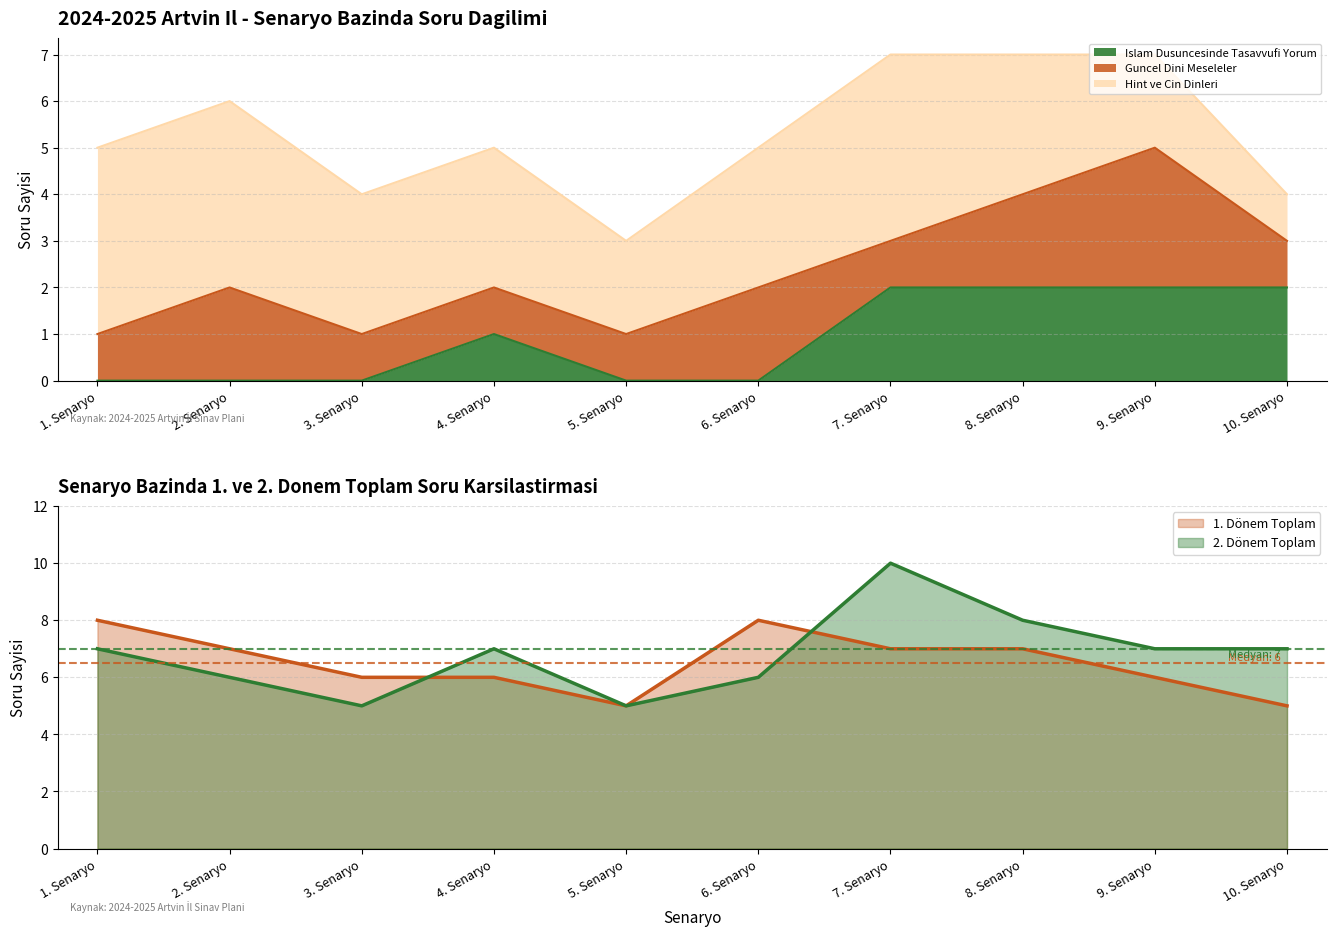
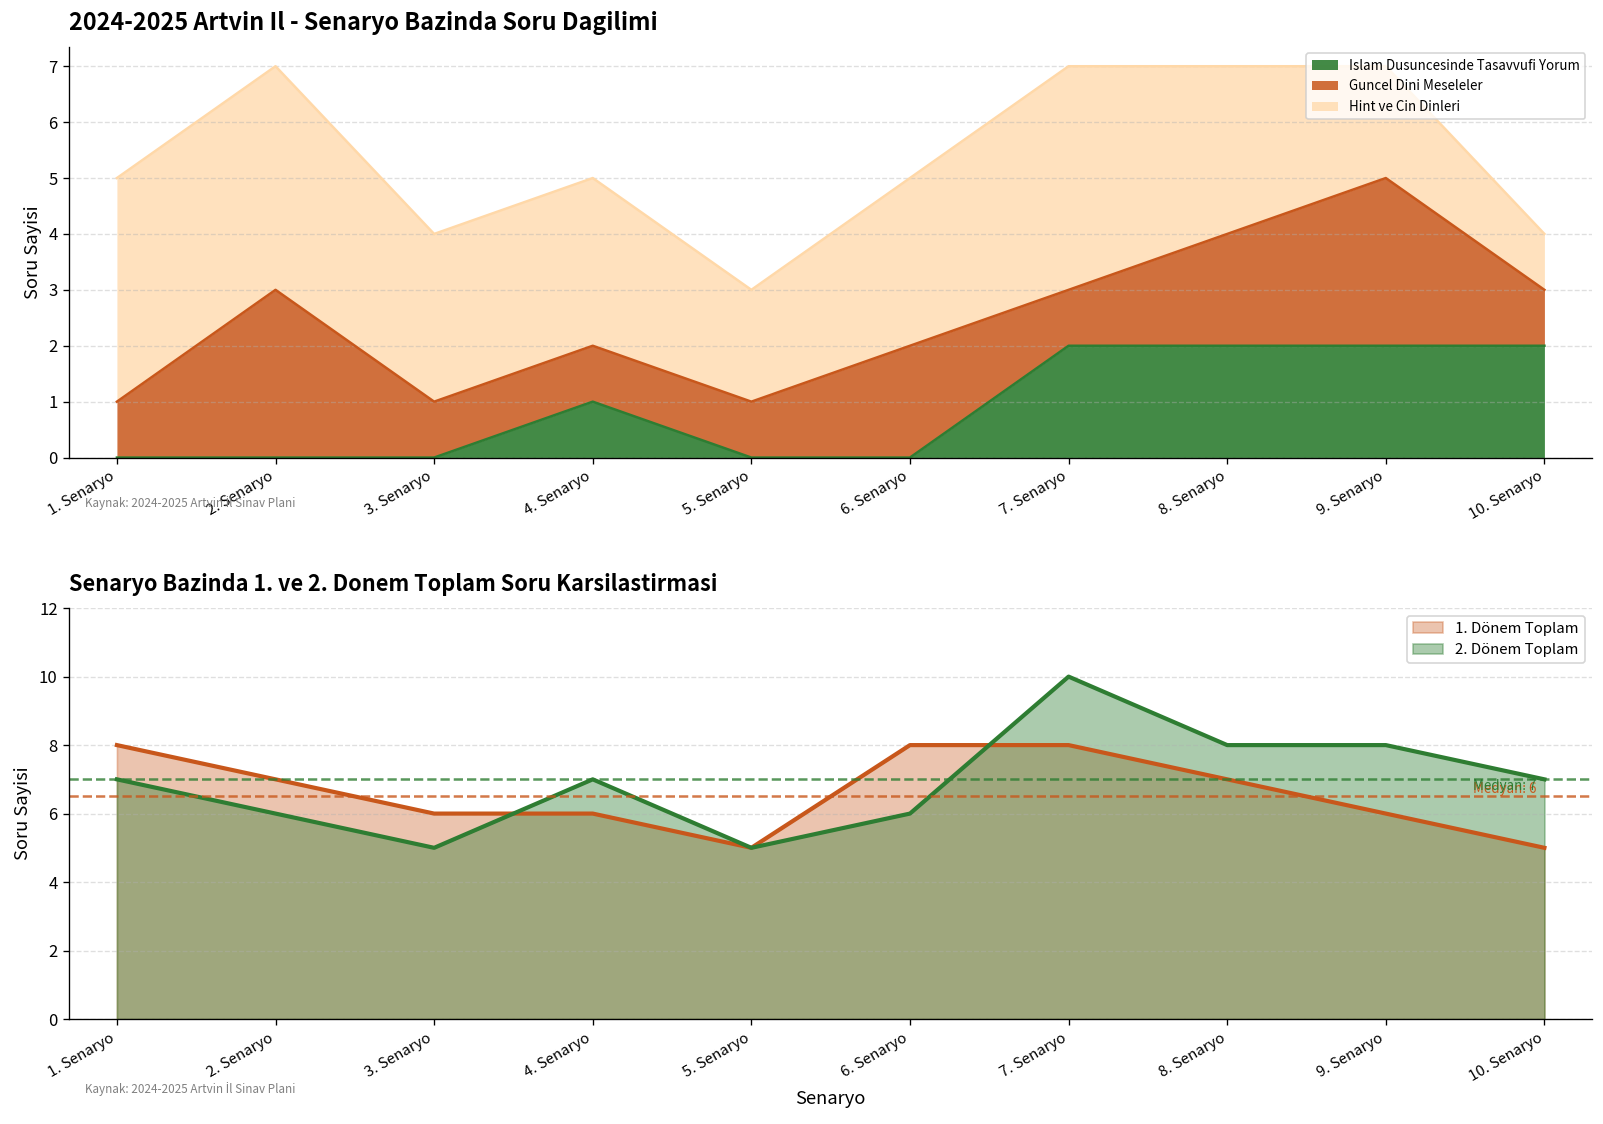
  {
    "2024-2025 Artvin Il - Senaryo Bazinda Soru Dagilimi": {
      "Islam Dusuncesinde Tasavvufi Yorum": {
        "1. Senaryo": 0,
        "2. Senaryo": 0,
        "3. Senaryo": 0,
        "4. Senaryo": 1,
        "5. Senaryo": 0,
        "6. Senaryo": 0,
        "7. Senaryo": 2,
        "8. Senaryo": 2,
        "9. Senaryo": 2,
        "10. Senaryo": 2
      },
      "Guncel Dini Meseleler": {
        "1. Senaryo": 1,
-       "2. Senaryo": 2,
+       "2. Senaryo": 3,
        "3. Senaryo": 1,
        "4. Senaryo": 2,
        "5. Senaryo": 1,
        "6. Senaryo": 2,
        "7. Senaryo": 3,
        "8. Senaryo": 4,
        "9. Senaryo": 5,
        "10. Senaryo": 3
      },
      "Hint ve Cin Dinleri": {
        "1. Senaryo": 5,
        "3. Senaryo": 4,
        "4. Senaryo": 5,
        "5. Senaryo": 3,
        "6. Senaryo": 5,
        "7. Senaryo": 7,
        "8. Senaryo": 7,
        "10. Senaryo": 4
      }
    },
    "Senaryo Bazinda 1. ve 2. Donem Toplam Soru Karsilastirmasi": {
      "1. Dönem Toplam": {
        "1. Senaryo": 8,
        "2. Senaryo": 7,
        "3. Senaryo": 6,
        "4. Senaryo": 6,
        "6. Senaryo": 8,
-       "7. Senaryo": 7,
+       "7. Senaryo": 8,
        "8. Senaryo": 7,
        "9. Senaryo": 6,
        "10. Senaryo": 5
      },
      "2. Dönem Toplam": {
        "1. Senaryo": 7,
        "2. Senaryo": 6,
        "3. Senaryo": 5,
        "4. Senaryo": 7,
        "6. Senaryo": 6,
        "7. Senaryo": 10,
        "8. Senaryo": 8,
-       "9. Senaryo": 7
+       "9. Senaryo": 8
      }
    }
  }
